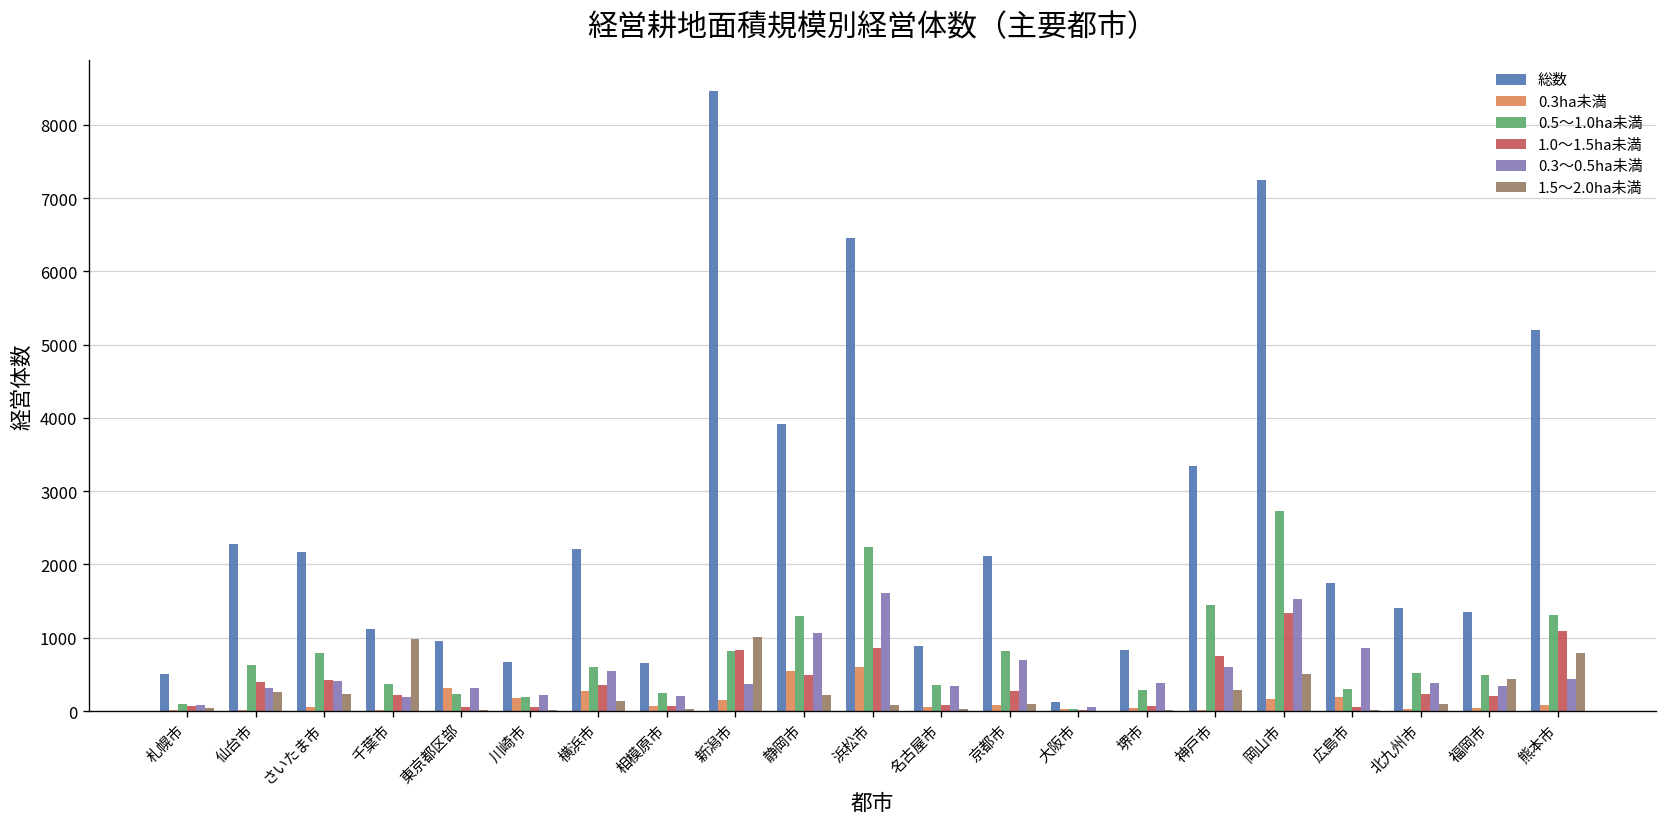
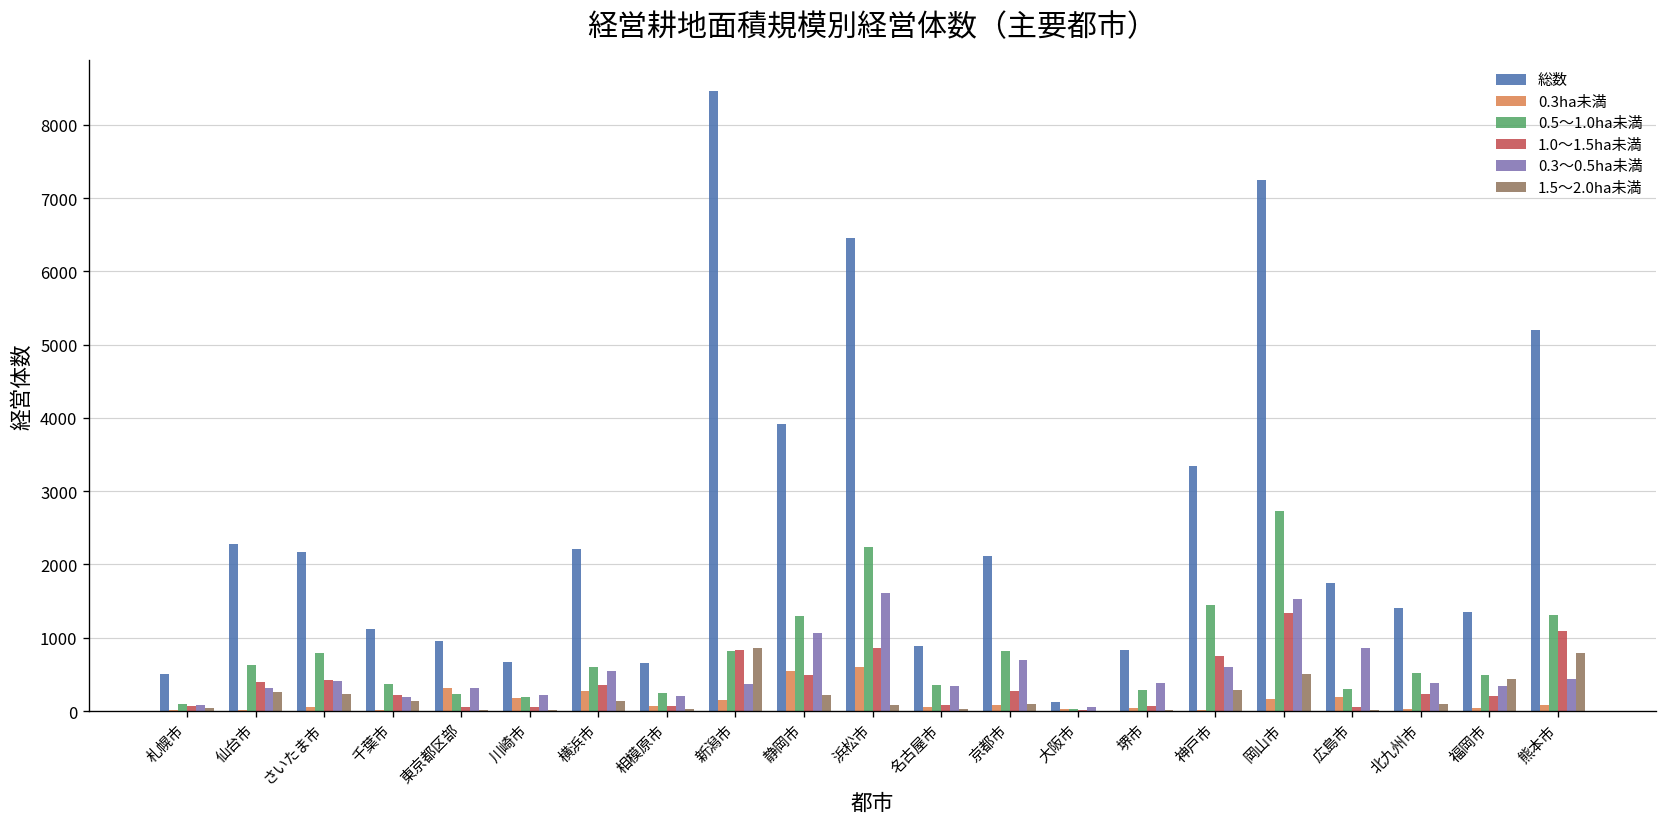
  {
    "0.5～1.0ha未満": {
      "札幌市": 100,
      "仙台市": 600,
      "さいたま市": 800,
      "千葉市": 400,
      "東京都区部": 200,
      "川崎市": 200,
      "横浜市": 600,
      "相模原市": 200,
      "新潟市": 800,
      "静岡市": 1300,
      "浜松市": 2200,
      "名古屋市": 400,
      "京都市": 800,
      "堺市": 300,
      "神戸市": 1400,
      "岡山市": 2700,
      "広島市": 300,
      "北九州市": 500,
      "福岡市": 500,
      "熊本市": 1300
    },
    "1.5～2.0ha未満": {
      "仙台市": 300,
      "さいたま市": 200,
-     "千葉市": 1000,
+     "千葉市": 100,
      "横浜市": 100,
-     "新潟市": 1000,
+     "新潟市": 900,
      "静岡市": 200,
      "浜松市": 100,
      "京都市": 100,
      "神戸市": 300,
      "岡山市": 500,
      "北九州市": 100,
      "福岡市": 400,
      "熊本市": 800
    }
  }
